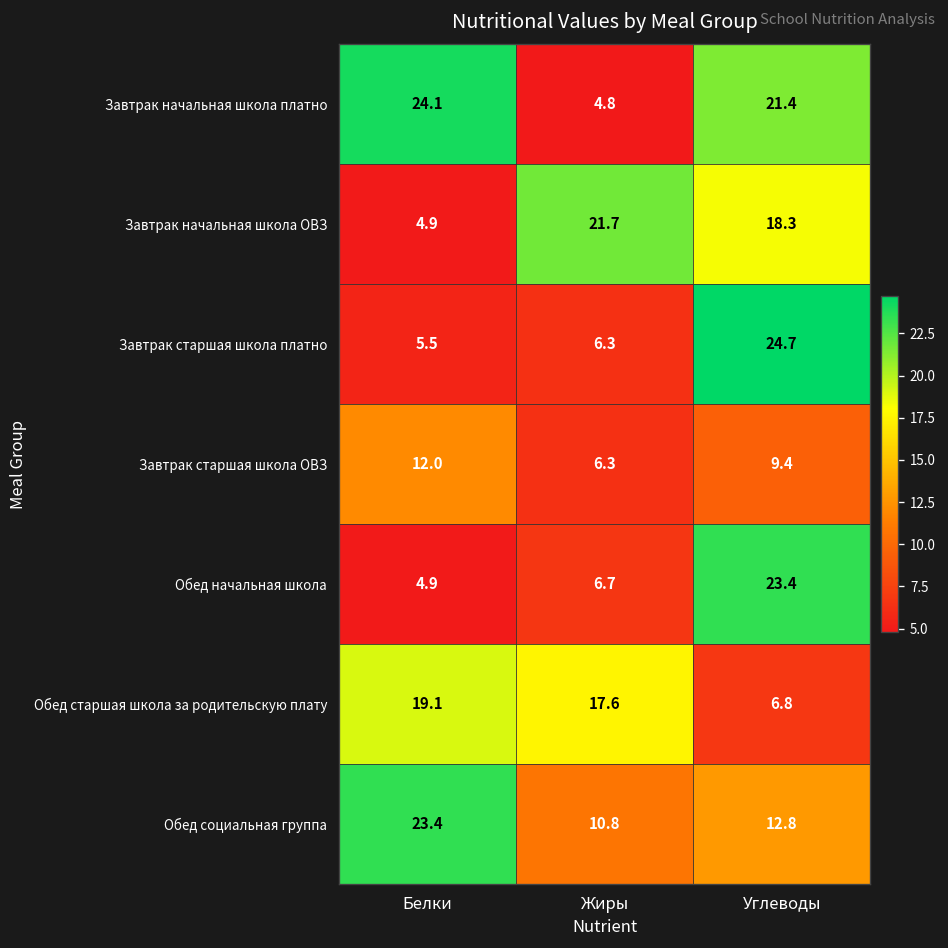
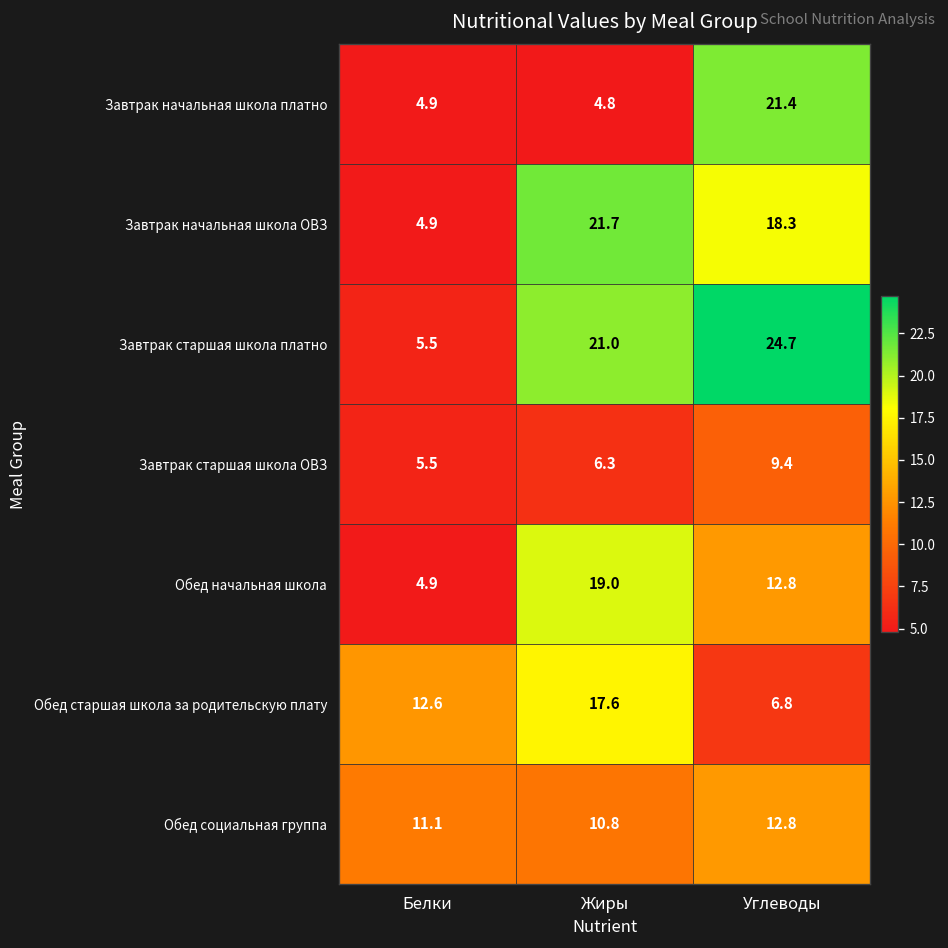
  {
    "Завтрак начальная школа платно": {
-     "Белки": 24.1,
+     "Белки": 4.9,
      "Жиры": 4.8,
      "Углеводы": 21.4
    },
    "Завтрак начальная школа ОВЗ": {
      "Белки": 4.9,
      "Жиры": 21.7,
      "Углеводы": 18.3
    },
    "Завтрак старшая школа платно": {
      "Белки": 5.5,
-     "Жиры": 6.3,
+     "Жиры": 21.0,
      "Углеводы": 24.7
    },
    "Завтрак старшая школа ОВЗ": {
-     "Белки": 12.0,
+     "Белки": 5.5,
      "Жиры": 6.3,
      "Углеводы": 9.4
    },
    "Обед начальная школа": {
      "Белки": 4.9,
-     "Жиры": 6.7,
-     "Углеводы": 23.4
+     "Жиры": 19.0,
+     "Углеводы": 12.8
    },
    "Обед старшая школа за родительскую плату": {
-     "Белки": 19.1,
+     "Белки": 12.6,
      "Жиры": 17.6,
      "Углеводы": 6.8
    },
    "Обед социальная группа": {
-     "Белки": 23.4,
+     "Белки": 11.1,
      "Жиры": 10.8,
      "Углеводы": 12.8
    }
  }
